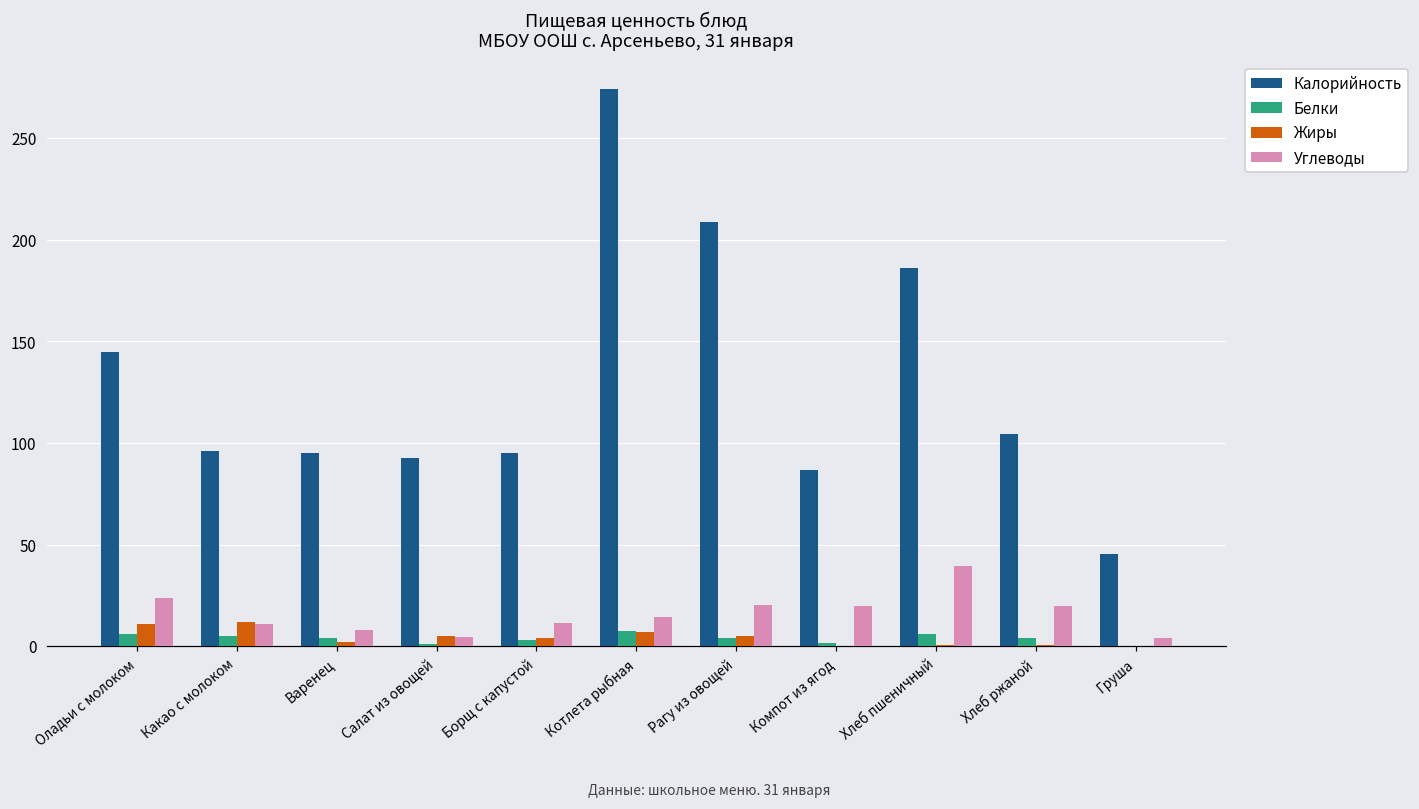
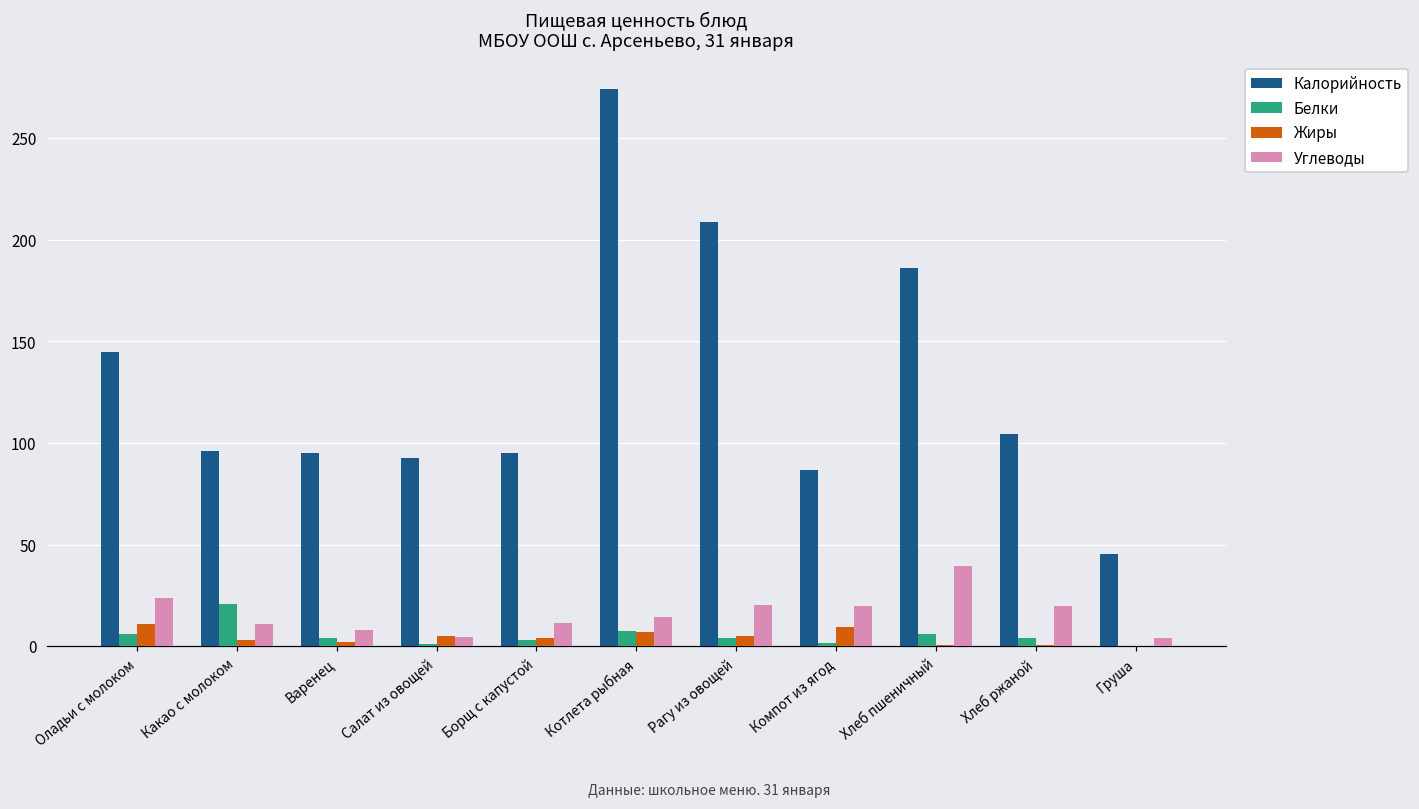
  {
    "Калорийность": {
      "Оладьи с молоком": 145,
      "Какао с молоком": 96,
      "Варенец": 95,
      "Салат из овощей": 93,
      "Борщ с капустой": 95,
      "Котлета рыбная": 274,
      "Рагу из овощей": 209,
      "Компот из ягод": 87,
      "Хлеб пшеничный": 186,
      "Хлеб ржаной": 104,
      "Груша": 46
    },
    "Белки": {
      "Оладьи с молоком": 6,
-     "Какао с молоком": 5,
+     "Какао с молоком": 21,
      "Варенец": 4,
      "Салат из овощей": 1,
      "Борщ с капустой": 3,
      "Котлета рыбная": 8,
      "Рагу из овощей": 4,
      "Компот из ягод": 2,
      "Хлеб пшеничный": 6,
      "Хлеб ржаной": 4
    },
    "Жиры": {
      "Оладьи с молоком": 11,
-     "Какао с молоком": 12,
+     "Какао с молоком": 3,
      "Варенец": 2,
      "Салат из овощей": 5,
      "Борщ с капустой": 4,
      "Котлета рыбная": 7,
      "Рагу из овощей": 5,
-     "Компот из ягод": 0
+     "Компот из ягод": 9
    },
    "Углеводы": {
      "Оладьи с молоком": 24,
      "Какао с молоком": 11,
      "Варенец": 8,
      "Салат из овощей": 5,
      "Борщ с капустой": 12,
      "Котлета рыбная": 14,
      "Рагу из овощей": 20,
      "Компот из ягод": 20,
      "Хлеб пшеничный": 39,
      "Хлеб ржаной": 20,
      "Груша": 4
    }
  }
